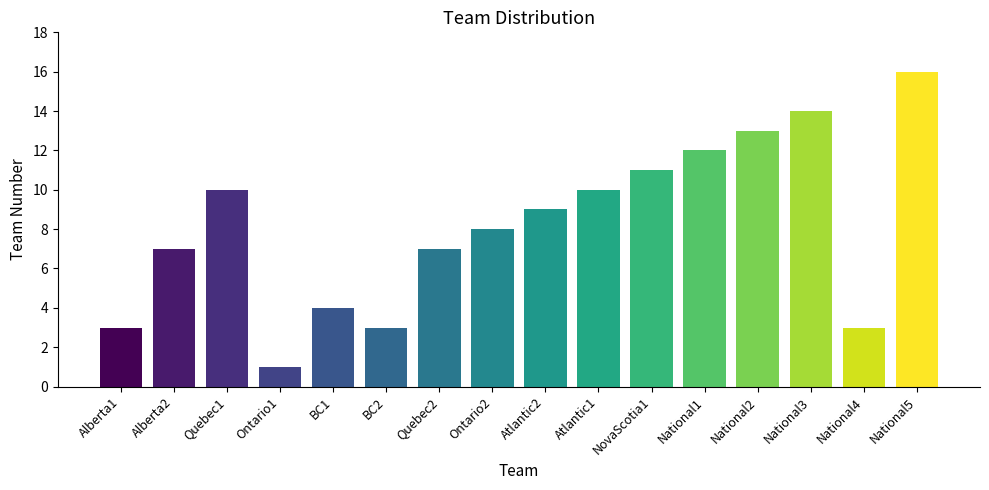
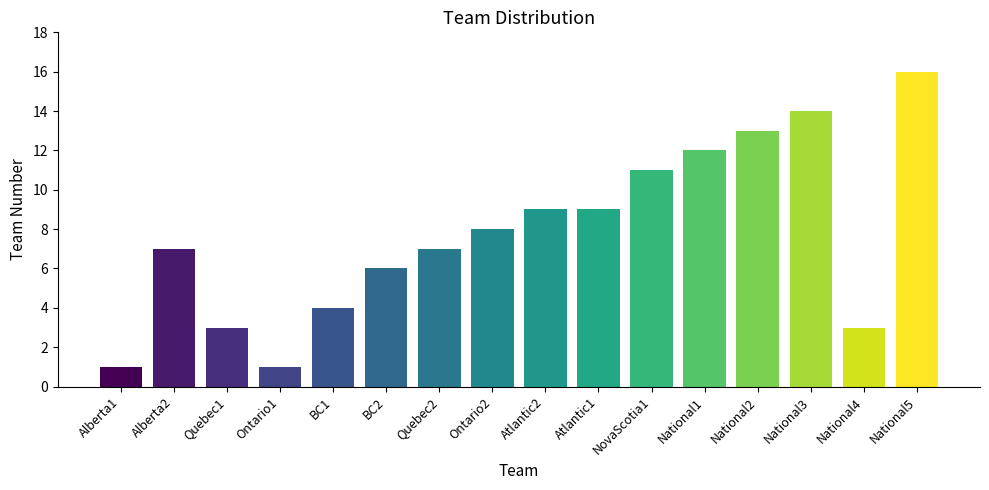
  {
-   "Alberta1": 3,
+   "Alberta1": 1,
    "Alberta2": 7,
-   "Quebec1": 10,
+   "Quebec1": 3,
    "Ontario1": 1,
    "BC1": 4,
-   "BC2": 3,
+   "BC2": 6,
    "Quebec2": 7,
    "Ontario2": 8,
    "Atlantic2": 9,
-   "Atlantic1": 10,
+   "Atlantic1": 9,
    "NovaScotia1": 11,
    "National1": 12,
    "National2": 13,
    "National3": 14,
    "National4": 3,
    "National5": 16
  }
